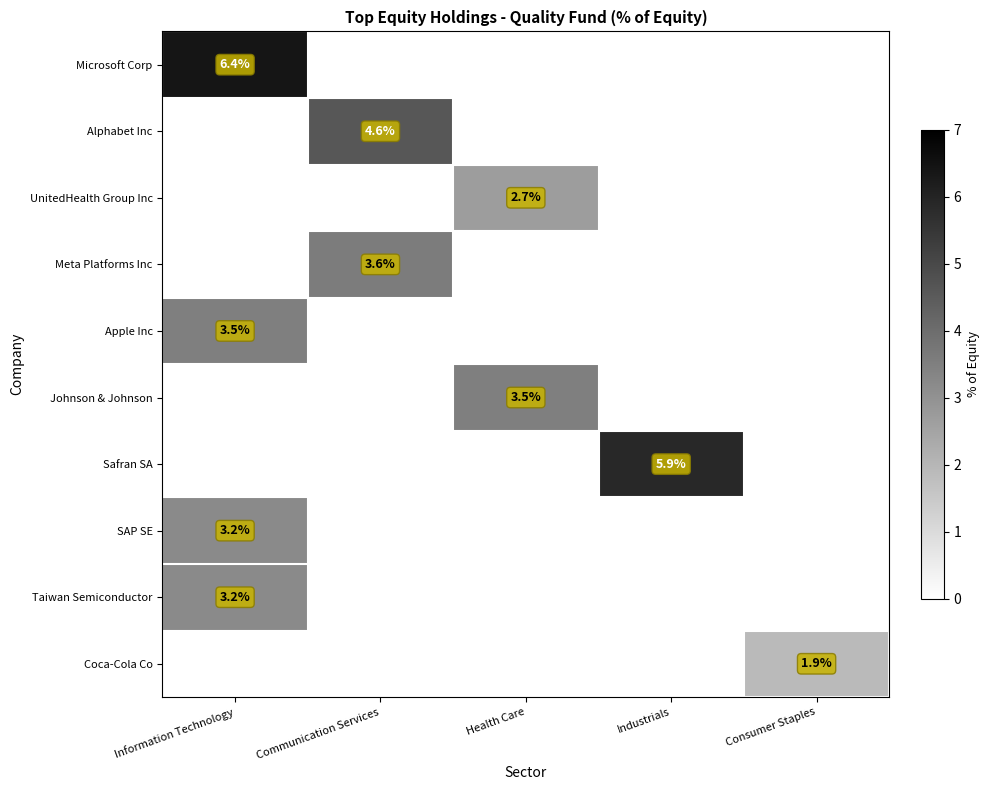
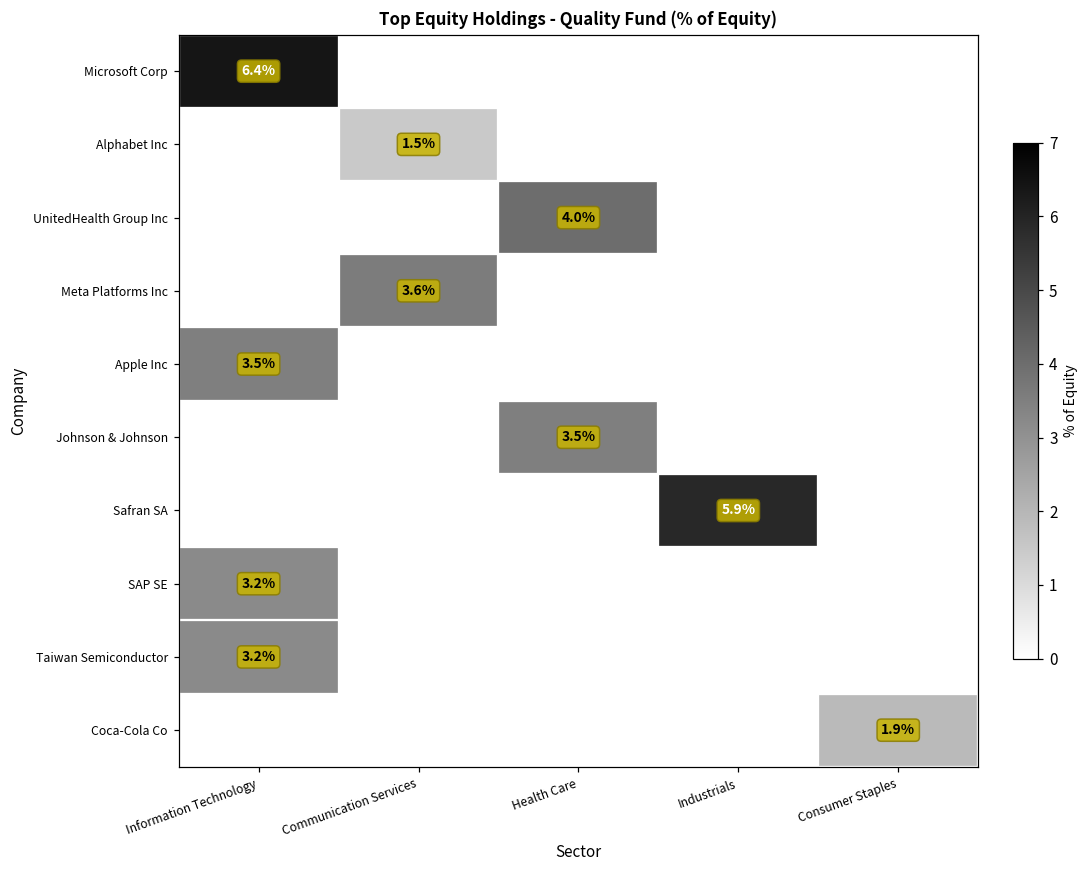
  {
    "Alphabet Inc": {
-     "Communication Services": "4.6%"
+     "Communication Services": "1.5%"
    },
    "UnitedHealth Group Inc": {
-     "Health Care": "2.7%"
+     "Health Care": "4.0%"
    }
  }
